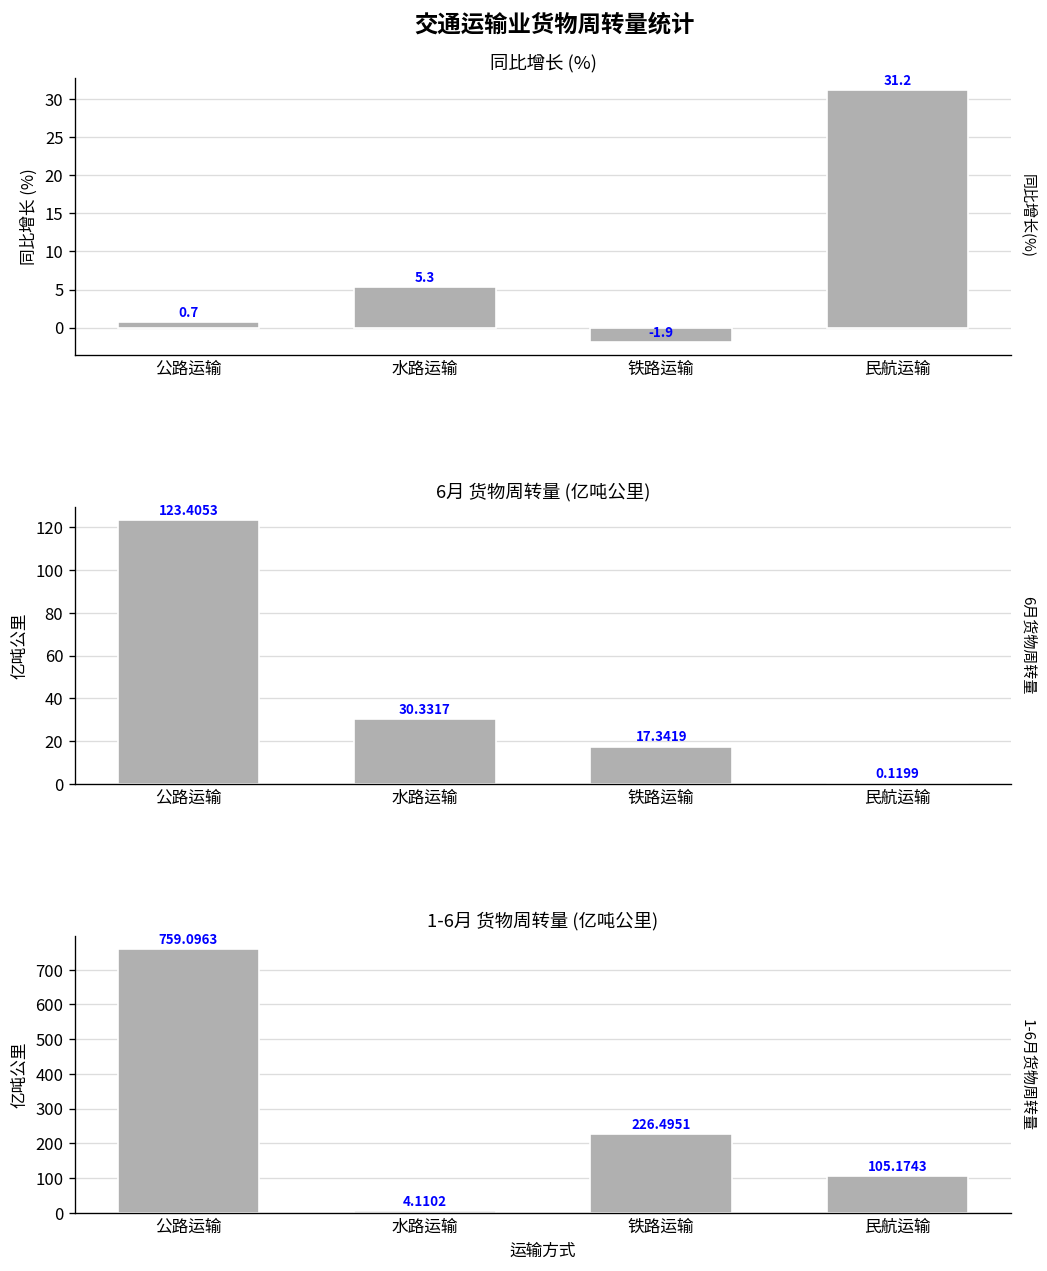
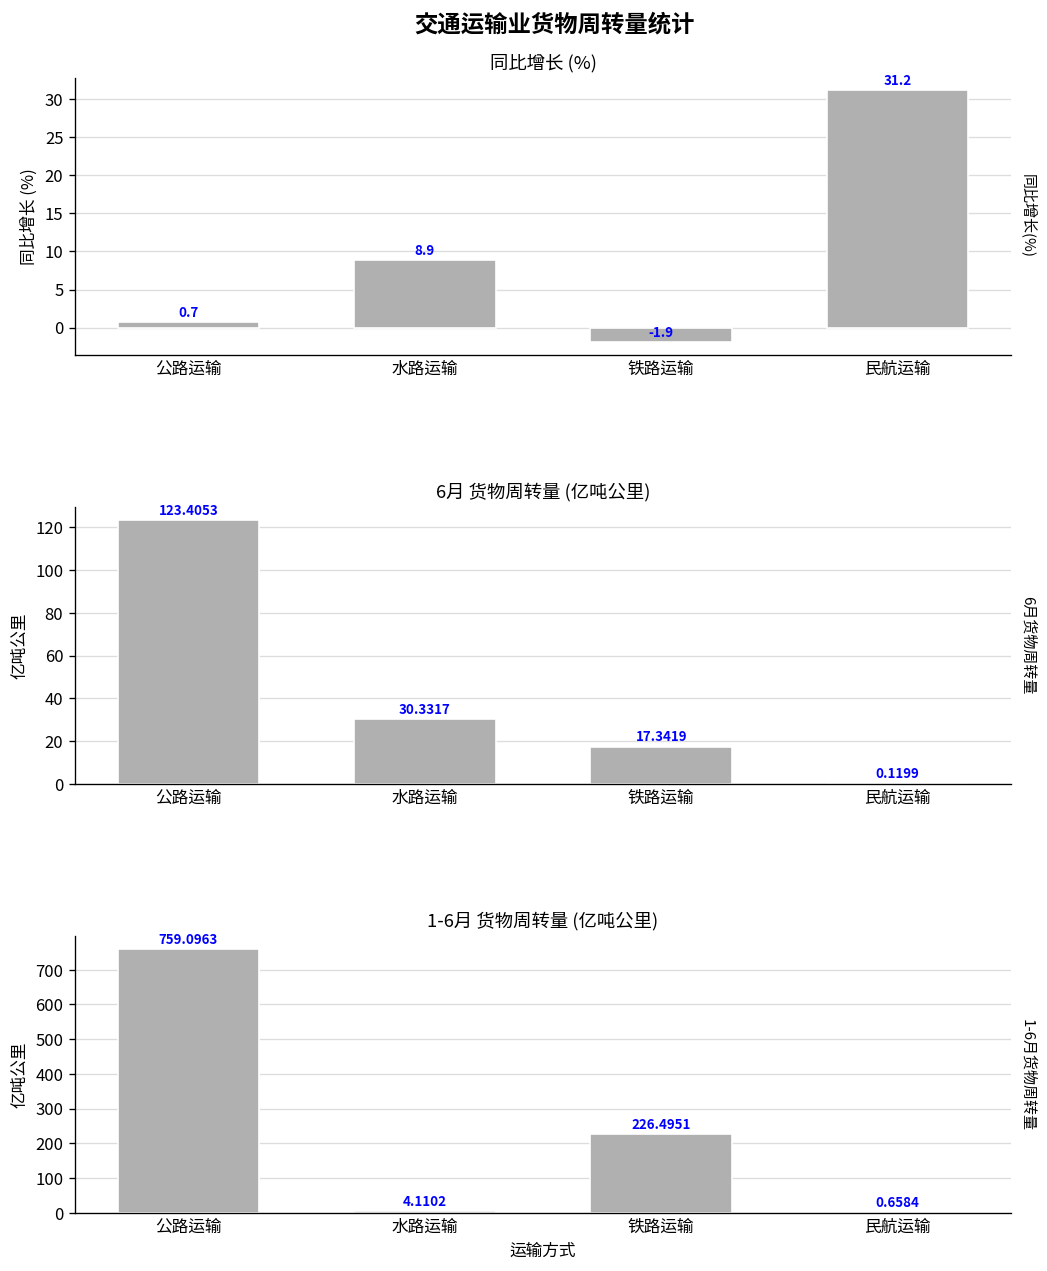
  {
    "同比增长 (%)": {
      "公路运输": 0.7,
-     "水路运输": 5.3,
+     "水路运输": 8.9,
      "铁路运输": -1.9,
      "民航运输": 31.2
    },
    "6月 货物周转量 (亿吨公里)": {
      "公路运输": 123.4053,
      "水路运输": 30.3317,
      "铁路运输": 17.3419,
      "民航运输": 0.1199
    },
    "1-6月 货物周转量 (亿吨公里)": {
      "公路运输": 759.0963,
      "水路运输": 4.1102,
      "铁路运输": 226.4951,
-     "民航运输": 105.1743
+     "民航运输": 0.6584
    }
  }
